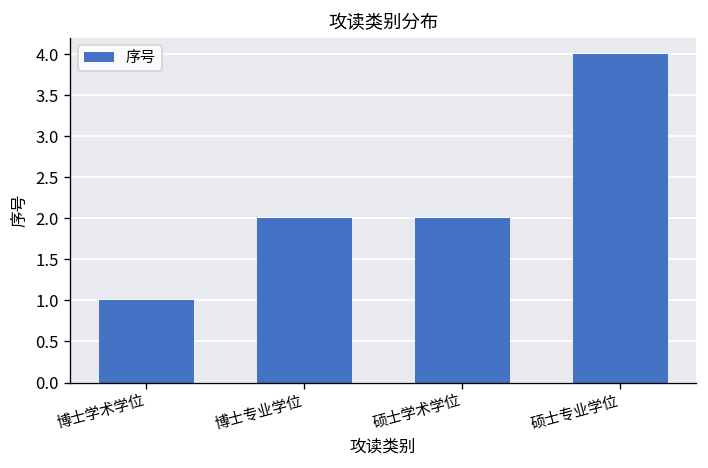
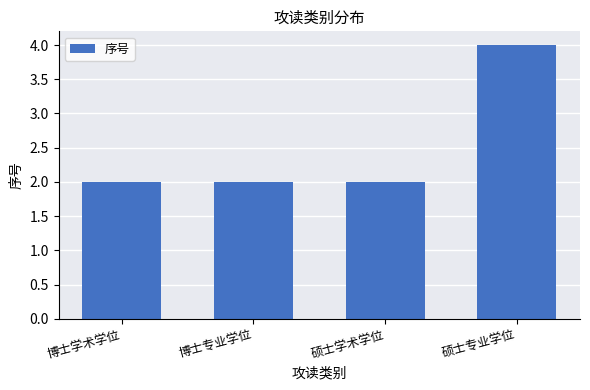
  {
-   "博士学术学位": 1,
+   "博士学术学位": 2,
    "博士专业学位": 2,
    "硕士学术学位": 2,
    "硕士专业学位": 4
  }
